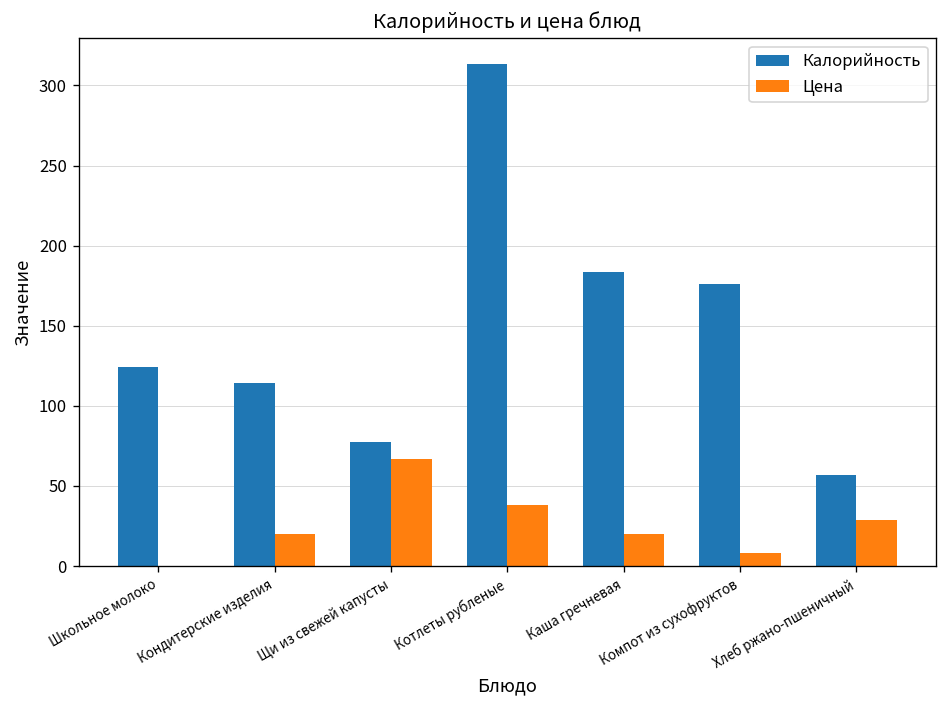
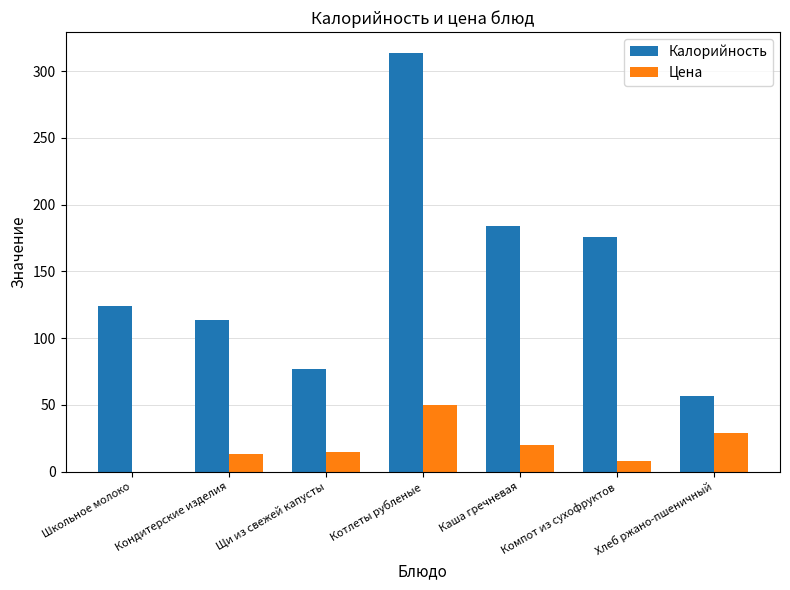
  {
    "Калорийность": {
      "Школьное молоко": 124,
      "Кондитерские изделия": 114,
      "Щи из свежей капусты": 77,
      "Котлеты рубленые": 314,
      "Каша гречневая": 184,
      "Компот из сухофруктов": 176,
      "Хлеб ржано-пшеничный": 57
    },
    "Цена": {
      "Школьное молоко": 0,
-     "Кондитерские изделия": 20,
-     "Щи из свежей капусты": 67,
-     "Котлеты рубленые": 38,
+     "Кондитерские изделия": 13,
+     "Щи из свежей капусты": 15,
+     "Котлеты рубленые": 50,
      "Каша гречневая": 20,
      "Компот из сухофруктов": 8,
      "Хлеб ржано-пшеничный": 29
    }
  }
